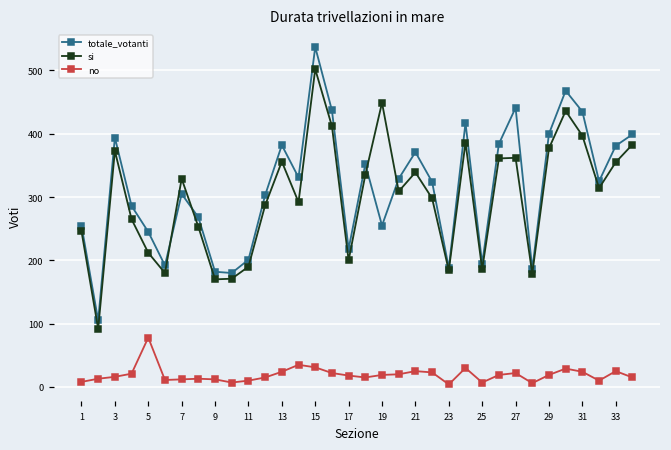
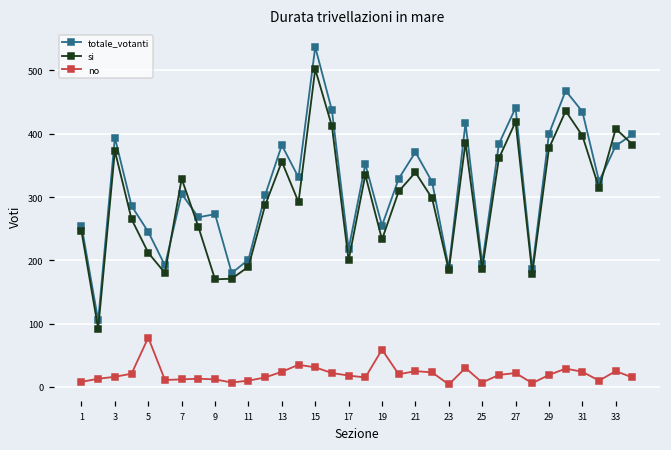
  {
    "totale_votanti": {
      "1": 260,
      "3": 390,
      "5": 250,
      "7": 310,
-     "9": 180,
+     "9": 270,
      "11": 200,
      "13": 380,
      "15": 540,
      "17": 220,
      "19": 260,
      "21": 370,
      "25": 200,
      "27": 440,
      "29": 400,
      "31": 440,
      "33": 380
    },
    "si": {
      "1": 250,
      "3": 370,
      "5": 210,
      "7": 330,
      "9": 170,
      "11": 190,
      "13": 360,
      "15": 500,
      "17": 200,
-     "19": 450,
+     "19": 230,
      "21": 340,
      "25": 190,
-     "27": 360,
+     "27": 420,
      "29": 380,
      "31": 400,
-     "33": 360
+     "33": 410
    },
    "no": {
      "1": 10,
      "3": 20,
      "5": 80,
      "7": 10,
      "9": 10,
      "11": 10,
      "13": 20,
      "15": 30,
      "17": 20,
-     "19": 20,
+     "19": 60,
      "21": 30,
      "23": 0,
      "25": 10,
      "27": 20,
      "29": 20,
      "31": 20,
      "33": 30
    }
  }
